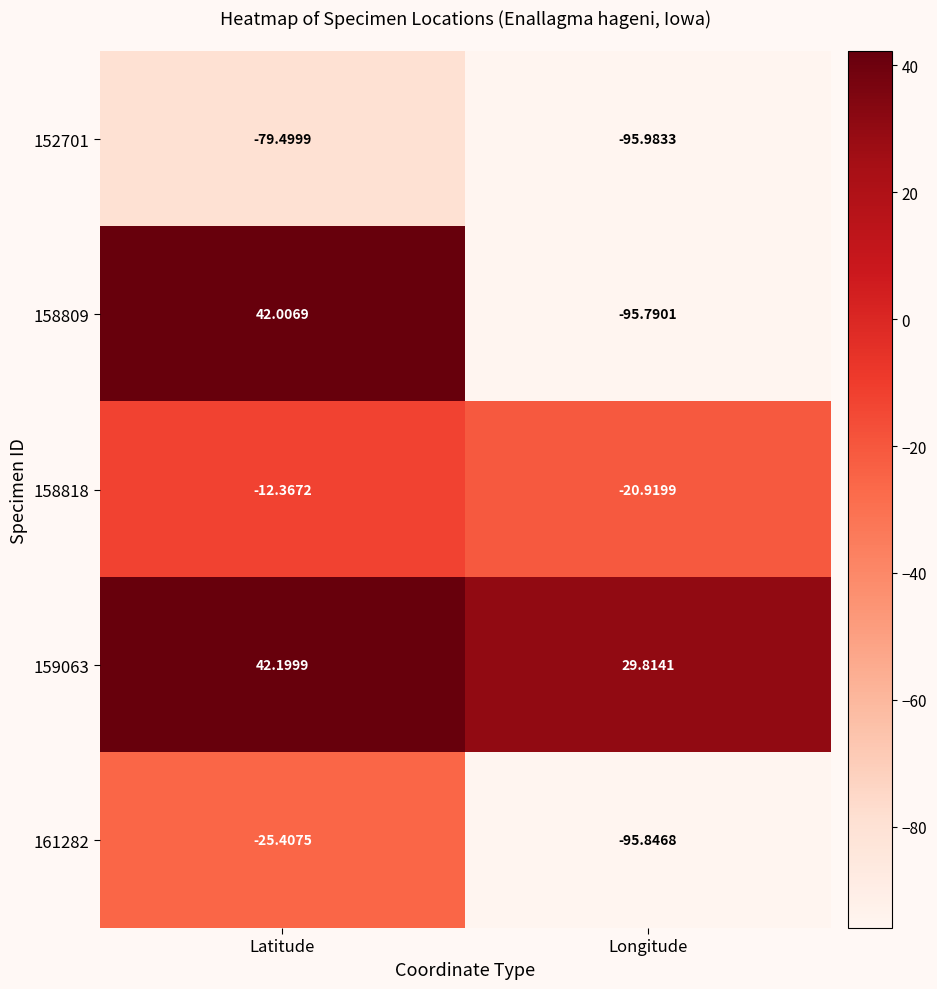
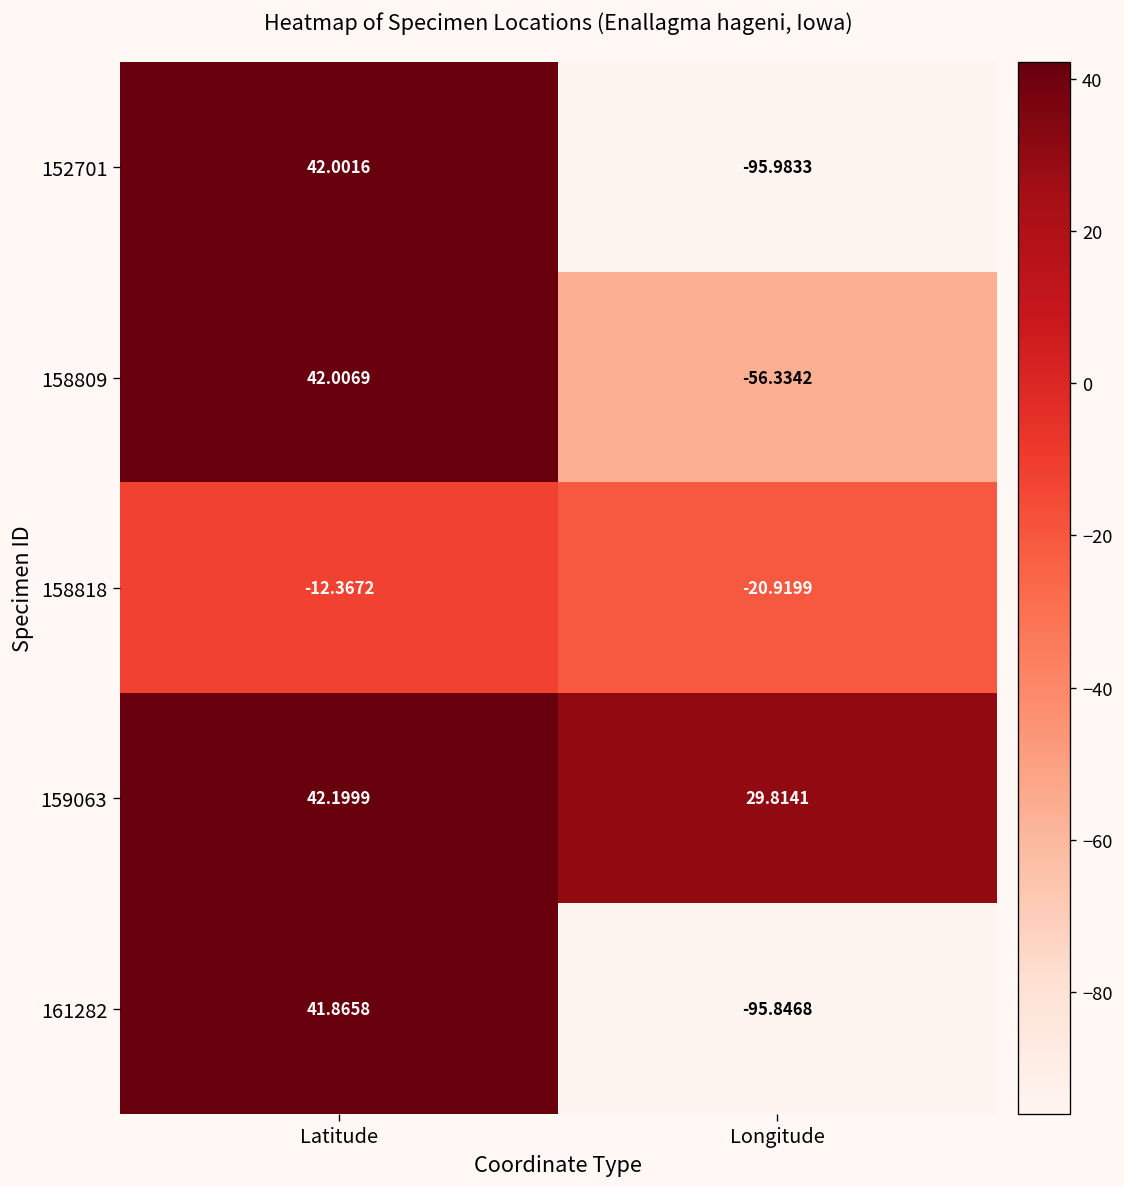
  {
    "152701": {
-     "Latitude": -79.4999,
+     "Latitude": 42.0016,
      "Longitude": -95.9833
    },
    "158809": {
      "Latitude": 42.0069,
-     "Longitude": -95.7901
+     "Longitude": -56.3342
    },
    "158818": {
      "Latitude": -12.3672,
      "Longitude": -20.9199
    },
    "159063": {
      "Latitude": 42.1999,
      "Longitude": 29.8141
    },
    "161282": {
-     "Latitude": -25.4075,
+     "Latitude": 41.8658,
      "Longitude": -95.8468
    }
  }
